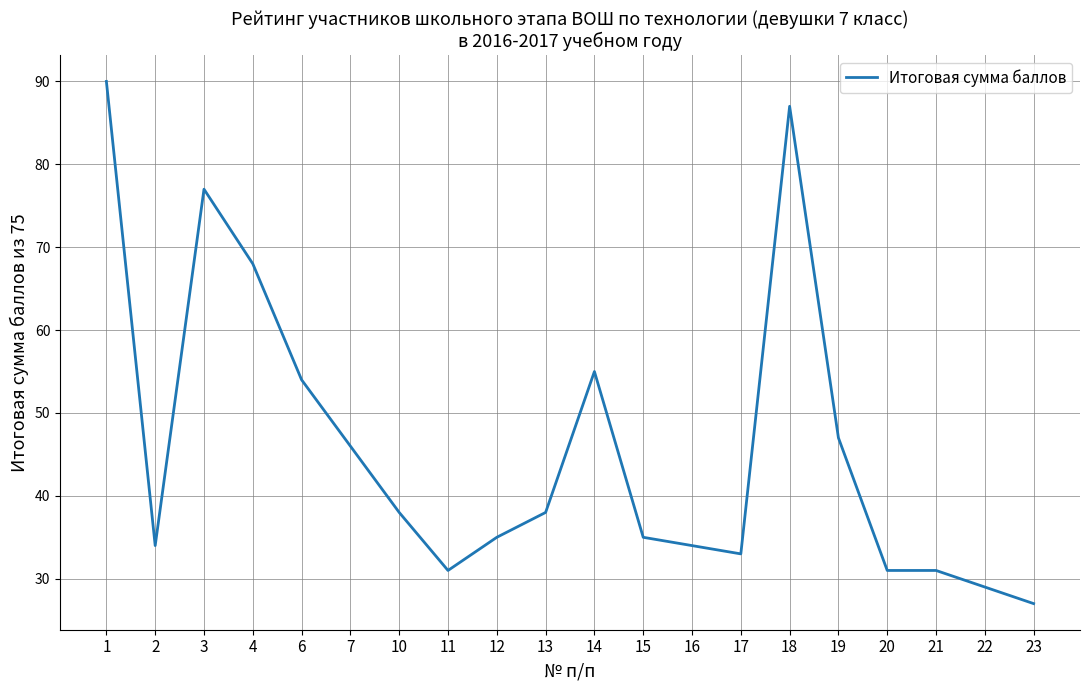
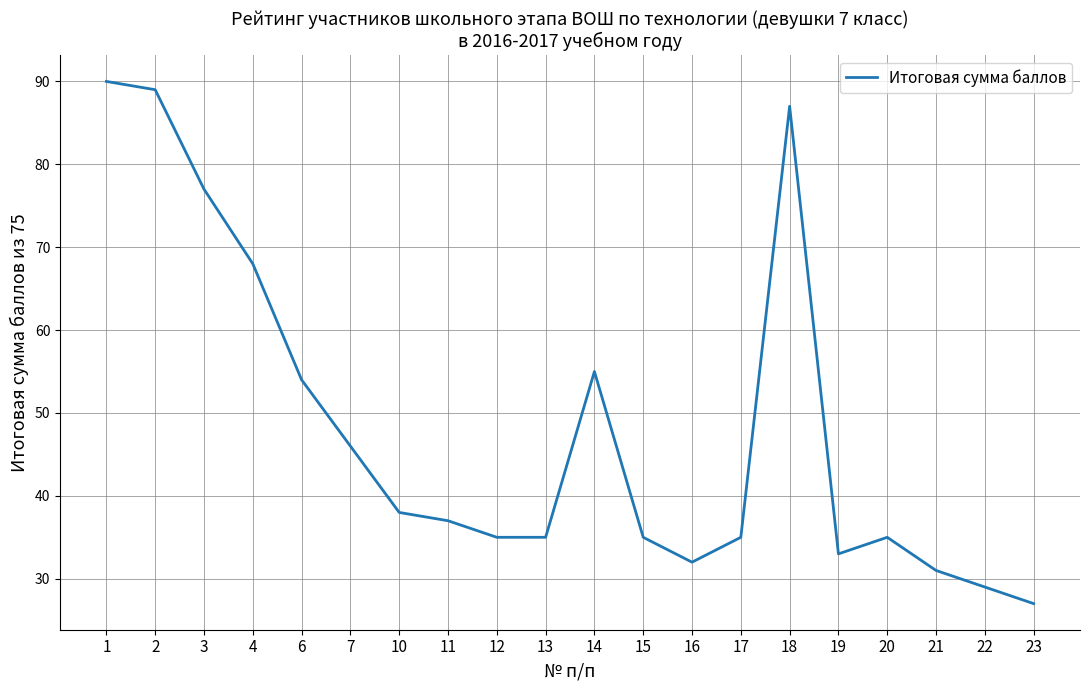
  {
    "1": 90,
-   "2": 34,
+   "2": 89,
    "3": 77,
    "4": 68,
    "6": 54,
    "7": 46,
    "10": 38,
-   "11": 31,
+   "11": 37,
    "12": 35,
-   "13": 38,
+   "13": 35,
    "14": 55,
    "15": 35,
-   "16": 34,
-   "17": 33,
+   "16": 32,
+   "17": 35,
    "18": 87,
-   "19": 47,
-   "20": 31,
+   "19": 33,
+   "20": 35,
    "21": 31,
    "22": 29,
    "23": 27
  }
